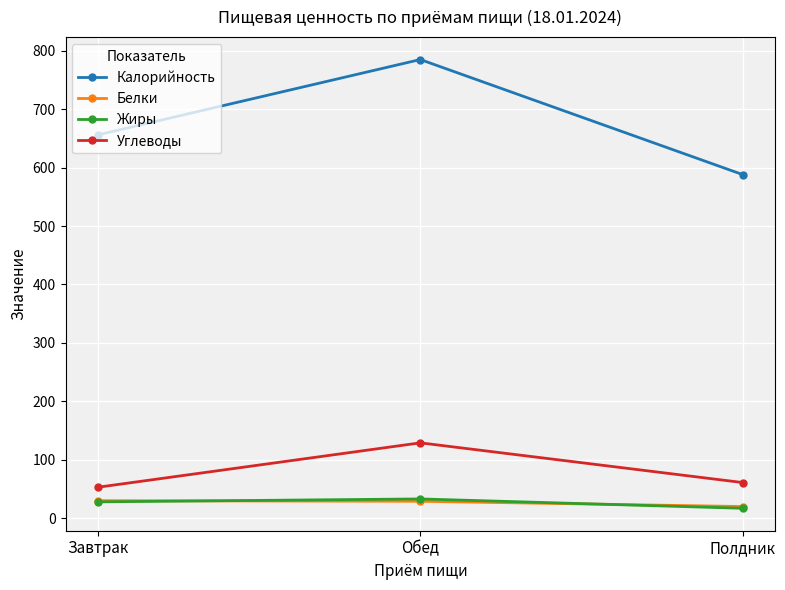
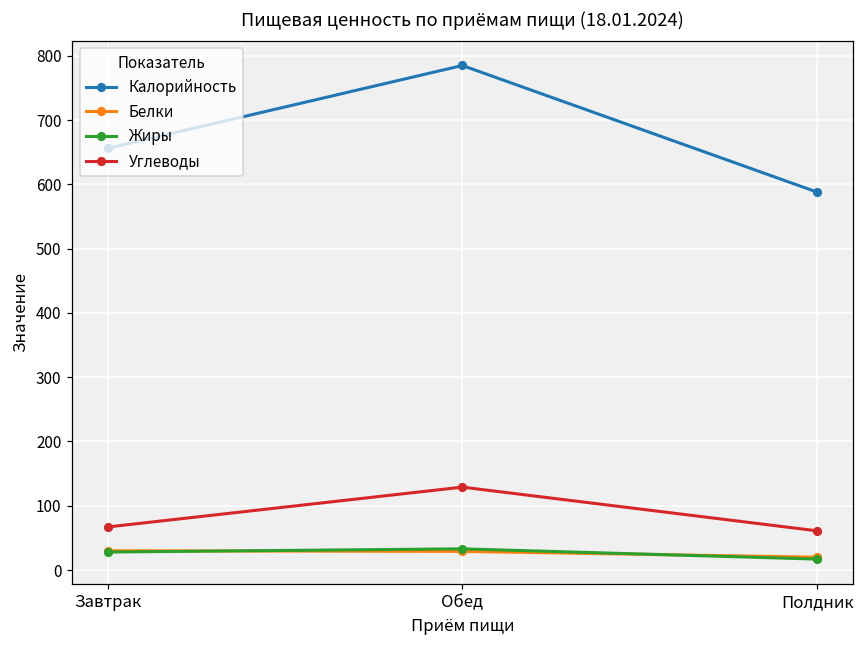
  {
    "Калорийность": {
      "Обед": 790,
      "Полдник": 590
    },
    "Углеводы": {
-     "Завтрак": 50,
+     "Завтрак": 70,
      "Обед": 130,
      "Полдник": 60
    }
  }
